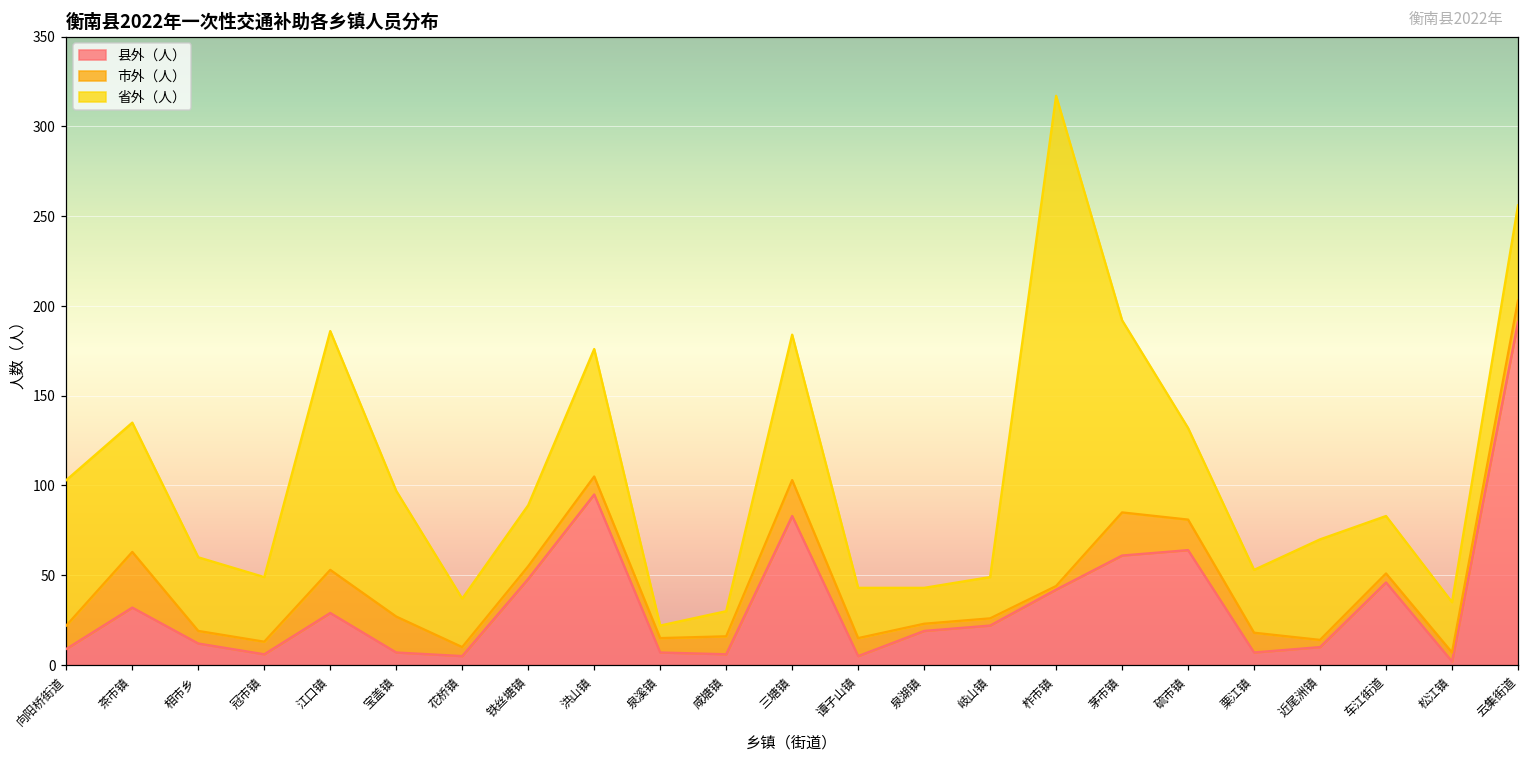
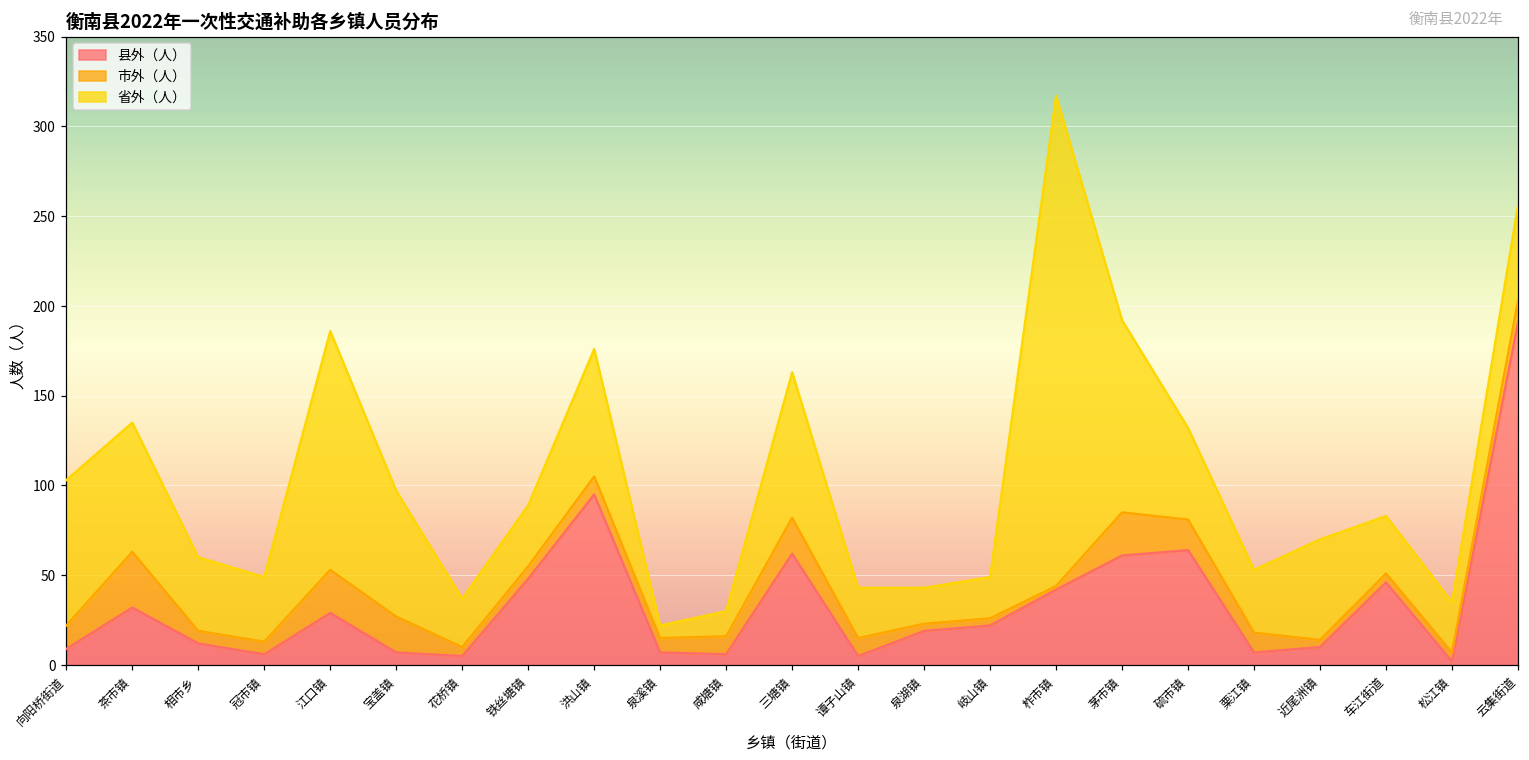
  {
    "县外（人）": {
      "向阳桥街道": 9,
      "茶市镇": 32,
      "相市乡": 12,
      "冠市镇": 6,
      "江口镇": 29,
      "宝盖镇": 7,
      "花桥镇": 5,
      "铁丝塘镇": 48,
      "洪山镇": 95,
      "泉溪镇": 7,
      "咸塘镇": 6,
-     "三塘镇": 83,
+     "三塘镇": 62,
      "谭子山镇": 5,
      "泉湖镇": 19,
      "岐山镇": 22,
      "柞市镇": 42,
      "茅市镇": 61,
      "硫市镇": 64,
      "栗江镇": 7,
      "近尾洲镇": 10,
      "车江街道": 46,
      "松江镇": 2,
      "云集街道": 191
    }
  }
